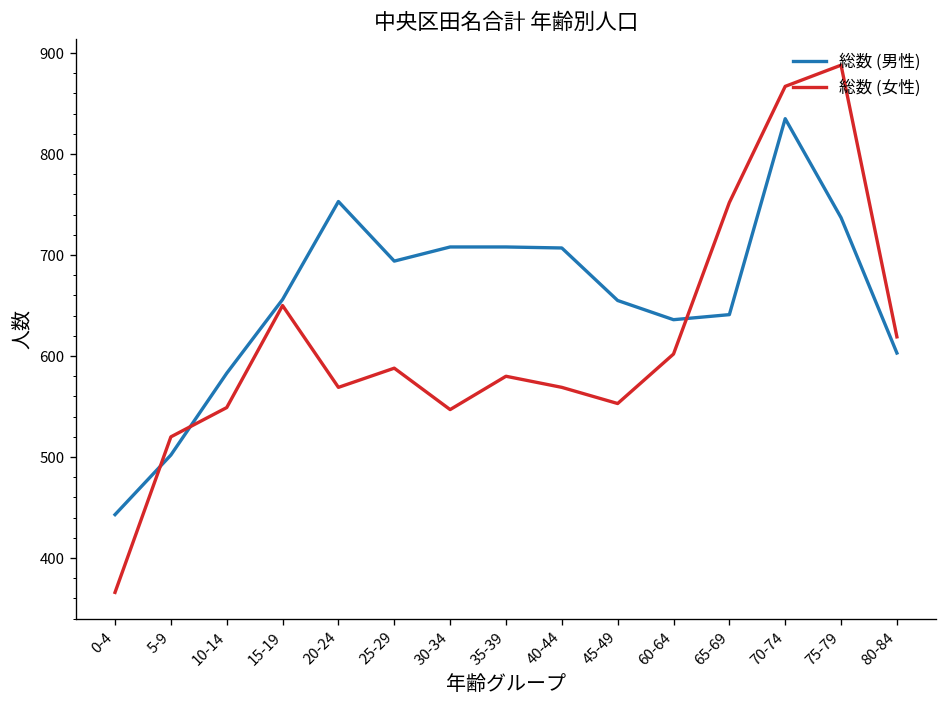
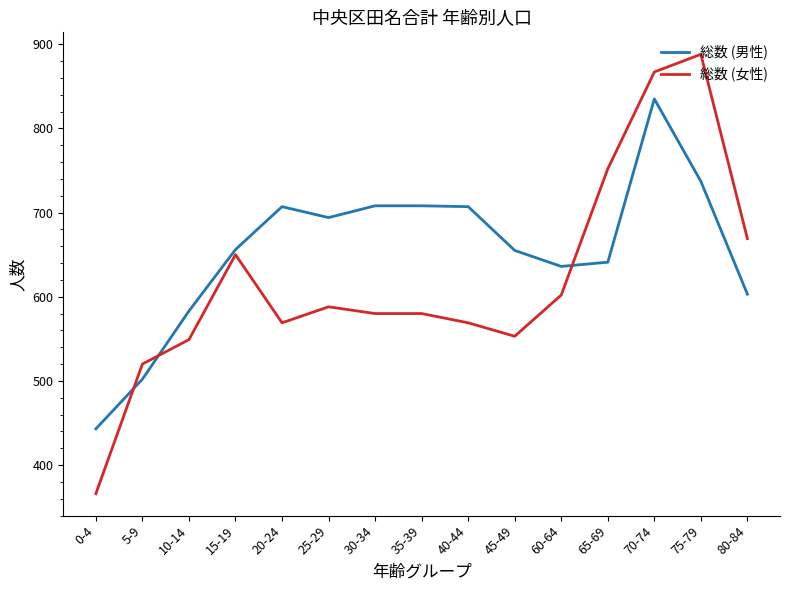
  {
    "総数 (男性)": {
      "0-4": 440,
      "5-9": 500,
      "10-14": 580,
      "15-19": 660,
-     "20-24": 750,
+     "20-24": 710,
      "25-29": 690,
      "30-34": 710,
      "35-39": 710,
      "40-44": 710,
      "45-49": 660,
      "60-64": 640,
      "65-69": 640,
      "70-74": 840,
      "75-79": 740,
      "80-84": 600
    },
    "総数 (女性)": {
      "0-4": 370,
      "5-9": 520,
      "10-14": 550,
      "15-19": 650,
      "20-24": 570,
      "25-29": 590,
-     "30-34": 550,
+     "30-34": 580,
      "35-39": 580,
      "40-44": 570,
      "45-49": 550,
      "60-64": 600,
      "65-69": 750,
      "70-74": 870,
      "75-79": 890,
-     "80-84": 620
+     "80-84": 670
    }
  }
